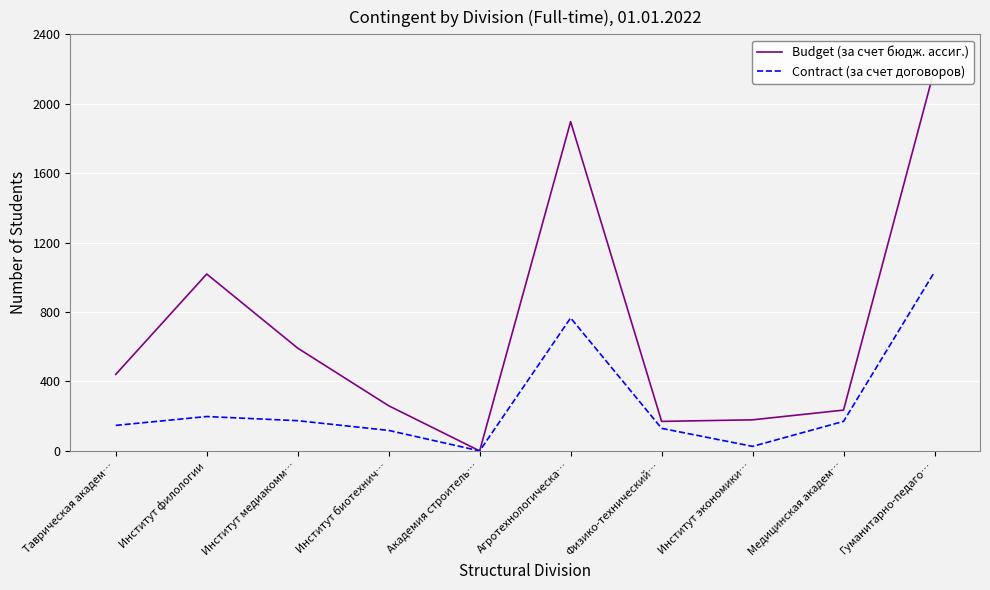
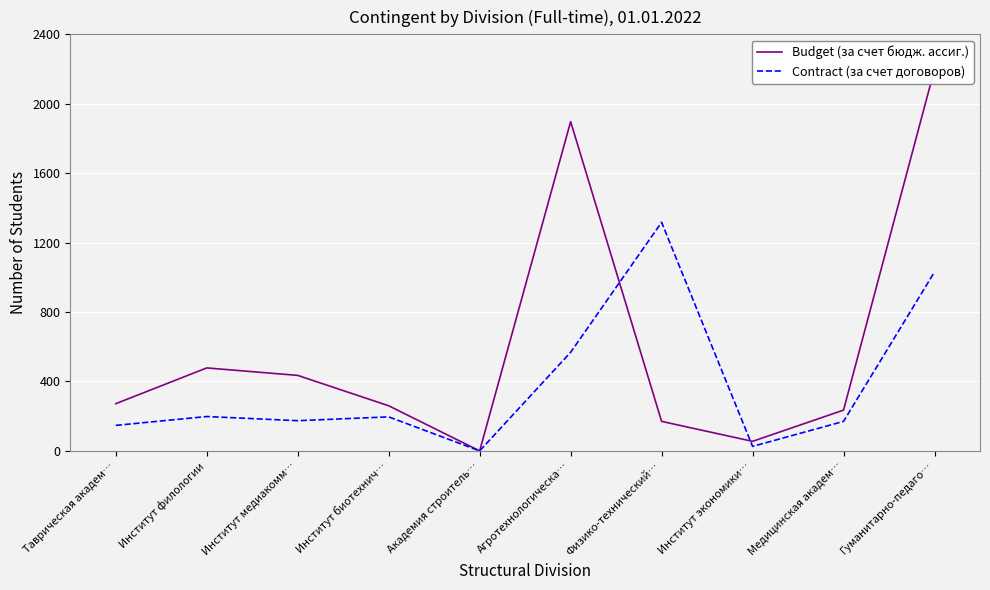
  {
    "Budget (за счет бюдж. ассиг.)": {
-     "Таврическая академ…": 440,
-     "Институт филологии": 1020,
-     "Институт медиакомм…": 590,
+     "Таврическая академ…": 270,
+     "Институт филологии": 480,
+     "Институт медиакомм…": 440,
      "Институт биотехнич…": 260,
      "Агротехнологическа…": 1900,
      "Физико-технический…": 170,
-     "Институт экономики…": 180,
+     "Институт экономики…": 60,
      "Медицинская академ…": 240
    },
    "Contract (за счет договоров)": {
      "Таврическая академ…": 150,
      "Институт филологии": 200,
      "Институт медиакомм…": 170,
-     "Институт биотехнич…": 120,
-     "Агротехнологическа…": 770,
-     "Физико-технический…": 130,
+     "Институт биотехнич…": 200,
+     "Агротехнологическа…": 570,
+     "Физико-технический…": 1320,
      "Институт экономики…": 30,
      "Медицинская академ…": 170,
      "Гуманитарно-педаго…": 1030
    }
  }
